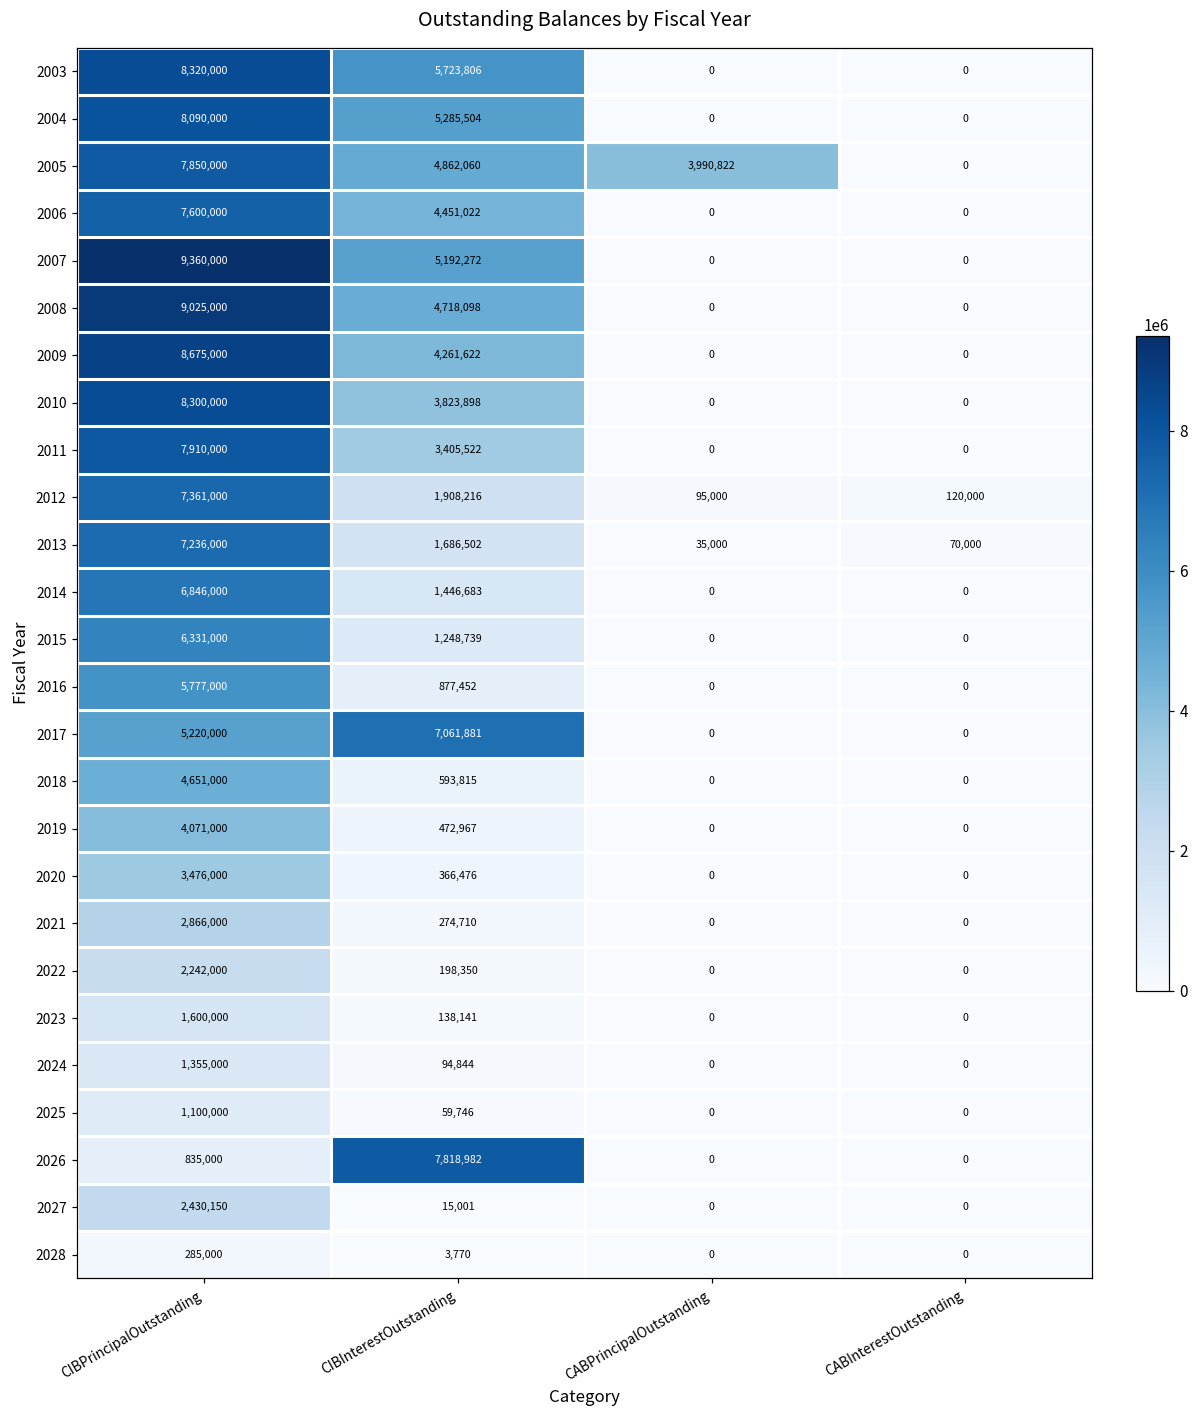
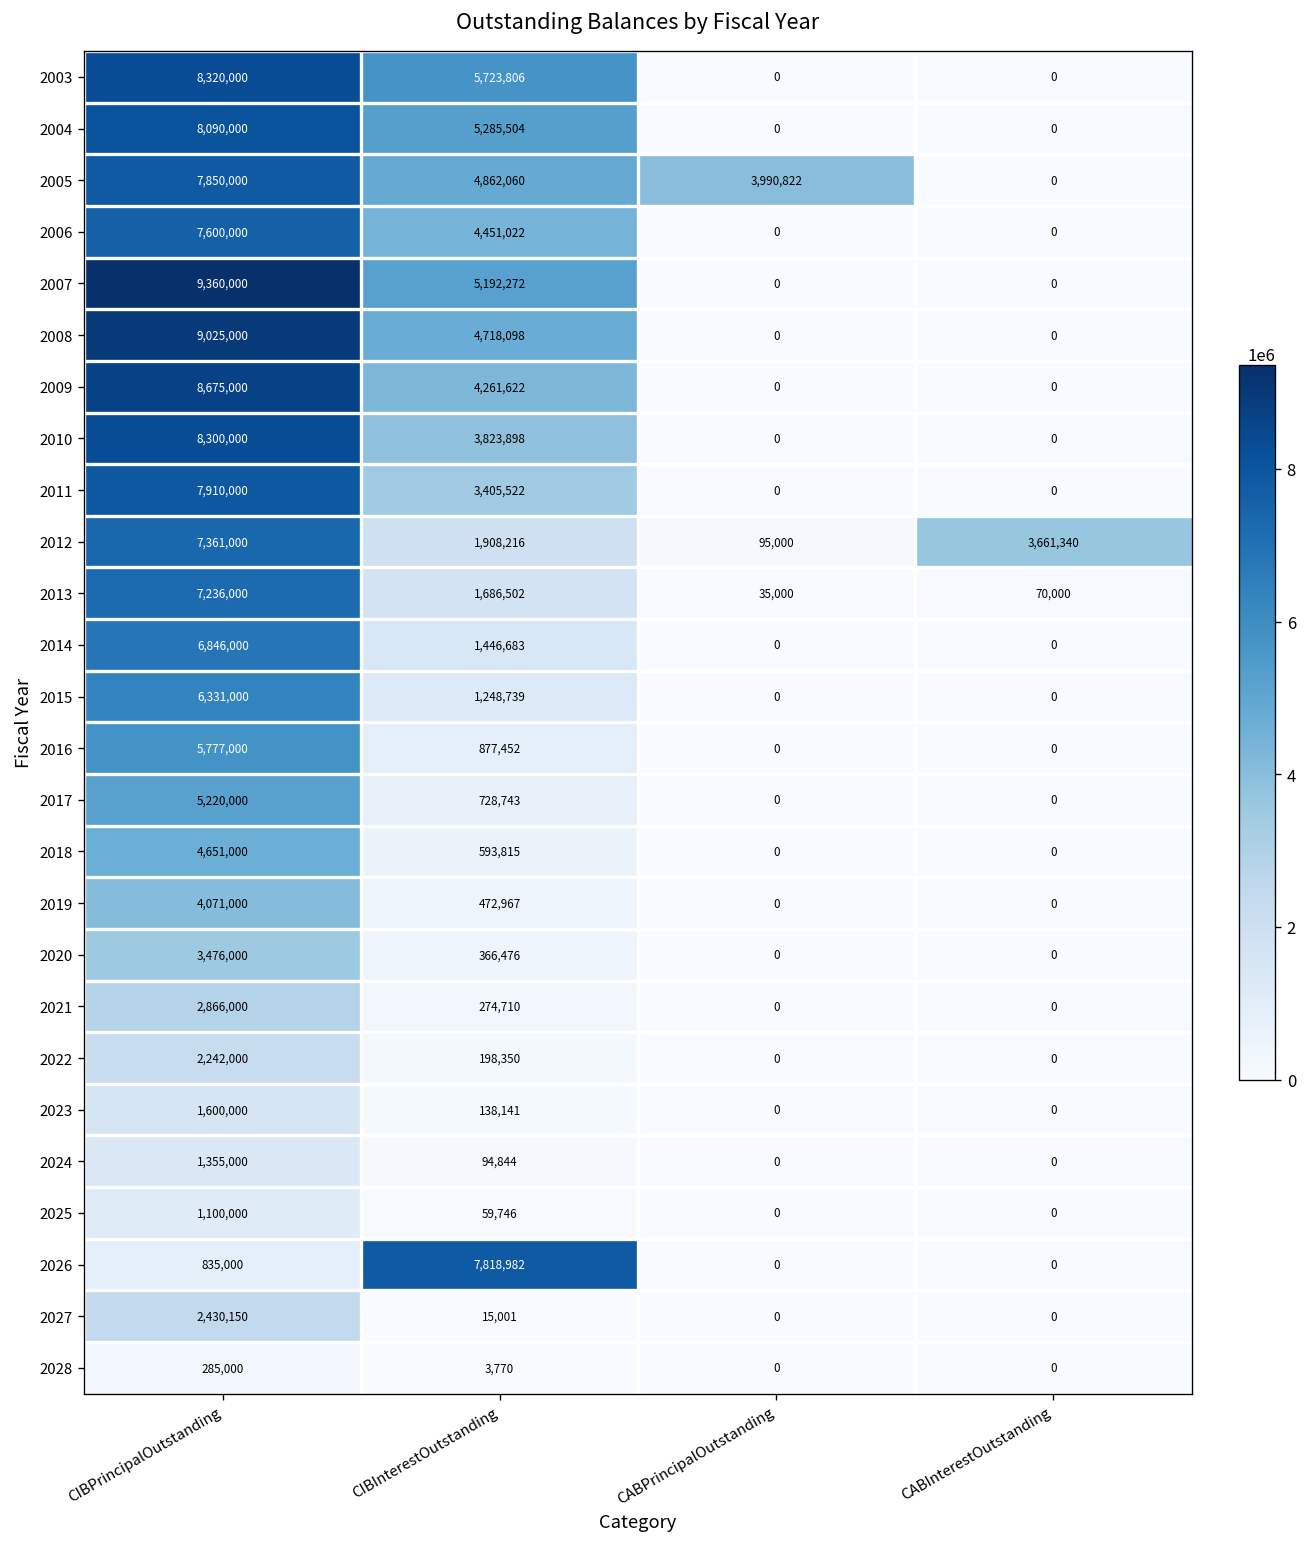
  {
    "2003": {
      "CIBPrincipalOutstanding": "8,320,000",
      "CIBInterestOutstanding": "5,723,806",
      "CABPrincipalOutstanding": "0",
      "CABInterestOutstanding": "0"
    },
    "2004": {
      "CIBPrincipalOutstanding": "8,090,000",
      "CIBInterestOutstanding": "5,285,504",
      "CABPrincipalOutstanding": "0",
      "CABInterestOutstanding": "0"
    },
    "2005": {
      "CIBPrincipalOutstanding": "7,850,000",
      "CIBInterestOutstanding": "4,862,060",
      "CABPrincipalOutstanding": "3,990,822",
      "CABInterestOutstanding": "0"
    },
    "2006": {
      "CIBPrincipalOutstanding": "7,600,000",
      "CIBInterestOutstanding": "4,451,022",
      "CABPrincipalOutstanding": "0",
      "CABInterestOutstanding": "0"
    },
    "2007": {
      "CIBPrincipalOutstanding": "9,360,000",
      "CIBInterestOutstanding": "5,192,272",
      "CABPrincipalOutstanding": "0",
      "CABInterestOutstanding": "0"
    },
    "2008": {
      "CIBPrincipalOutstanding": "9,025,000",
      "CIBInterestOutstanding": "4,718,098",
      "CABPrincipalOutstanding": "0",
      "CABInterestOutstanding": "0"
    },
    "2009": {
      "CIBPrincipalOutstanding": "8,675,000",
      "CIBInterestOutstanding": "4,261,622",
      "CABPrincipalOutstanding": "0",
      "CABInterestOutstanding": "0"
    },
    "2010": {
      "CIBPrincipalOutstanding": "8,300,000",
      "CIBInterestOutstanding": "3,823,898",
      "CABPrincipalOutstanding": "0",
      "CABInterestOutstanding": "0"
    },
    "2011": {
      "CIBPrincipalOutstanding": "7,910,000",
      "CIBInterestOutstanding": "3,405,522",
      "CABPrincipalOutstanding": "0",
      "CABInterestOutstanding": "0"
    },
    "2012": {
      "CIBPrincipalOutstanding": "7,361,000",
      "CIBInterestOutstanding": "1,908,216",
      "CABPrincipalOutstanding": "95,000",
-     "CABInterestOutstanding": "120,000"
+     "CABInterestOutstanding": "3,661,340"
    },
    "2013": {
      "CIBPrincipalOutstanding": "7,236,000",
      "CIBInterestOutstanding": "1,686,502",
      "CABPrincipalOutstanding": "35,000",
      "CABInterestOutstanding": "70,000"
    },
    "2014": {
      "CIBPrincipalOutstanding": "6,846,000",
      "CIBInterestOutstanding": "1,446,683",
      "CABPrincipalOutstanding": "0",
      "CABInterestOutstanding": "0"
    },
    "2015": {
      "CIBPrincipalOutstanding": "6,331,000",
      "CIBInterestOutstanding": "1,248,739",
      "CABPrincipalOutstanding": "0",
      "CABInterestOutstanding": "0"
    },
    "2016": {
      "CIBPrincipalOutstanding": "5,777,000",
      "CIBInterestOutstanding": "877,452",
      "CABPrincipalOutstanding": "0",
      "CABInterestOutstanding": "0"
    },
    "2017": {
      "CIBPrincipalOutstanding": "5,220,000",
-     "CIBInterestOutstanding": "7,061,881",
+     "CIBInterestOutstanding": "728,743",
      "CABPrincipalOutstanding": "0",
      "CABInterestOutstanding": "0"
    },
    "2018": {
      "CIBPrincipalOutstanding": "4,651,000",
      "CIBInterestOutstanding": "593,815",
      "CABPrincipalOutstanding": "0",
      "CABInterestOutstanding": "0"
    },
    "2019": {
      "CIBPrincipalOutstanding": "4,071,000",
      "CIBInterestOutstanding": "472,967",
      "CABPrincipalOutstanding": "0",
      "CABInterestOutstanding": "0"
    },
    "2020": {
      "CIBPrincipalOutstanding": "3,476,000",
      "CIBInterestOutstanding": "366,476",
      "CABPrincipalOutstanding": "0",
      "CABInterestOutstanding": "0"
    },
    "2021": {
      "CIBPrincipalOutstanding": "2,866,000",
      "CIBInterestOutstanding": "274,710",
      "CABPrincipalOutstanding": "0",
      "CABInterestOutstanding": "0"
    },
    "2022": {
      "CIBPrincipalOutstanding": "2,242,000",
      "CIBInterestOutstanding": "198,350",
      "CABPrincipalOutstanding": "0",
      "CABInterestOutstanding": "0"
    },
    "2023": {
      "CIBPrincipalOutstanding": "1,600,000",
      "CIBInterestOutstanding": "138,141",
      "CABPrincipalOutstanding": "0",
      "CABInterestOutstanding": "0"
    },
    "2024": {
      "CIBPrincipalOutstanding": "1,355,000",
      "CIBInterestOutstanding": "94,844",
      "CABPrincipalOutstanding": "0",
      "CABInterestOutstanding": "0"
    },
    "2025": {
      "CIBPrincipalOutstanding": "1,100,000",
      "CIBInterestOutstanding": "59,746",
      "CABPrincipalOutstanding": "0",
      "CABInterestOutstanding": "0"
    },
    "2026": {
      "CIBPrincipalOutstanding": "835,000",
      "CIBInterestOutstanding": "7,818,982",
      "CABPrincipalOutstanding": "0",
      "CABInterestOutstanding": "0"
    },
    "2027": {
      "CIBPrincipalOutstanding": "2,430,150",
      "CIBInterestOutstanding": "15,001",
      "CABPrincipalOutstanding": "0",
      "CABInterestOutstanding": "0"
    },
    "2028": {
      "CIBPrincipalOutstanding": "285,000",
      "CIBInterestOutstanding": "3,770",
      "CABPrincipalOutstanding": "0",
      "CABInterestOutstanding": "0"
    }
  }
